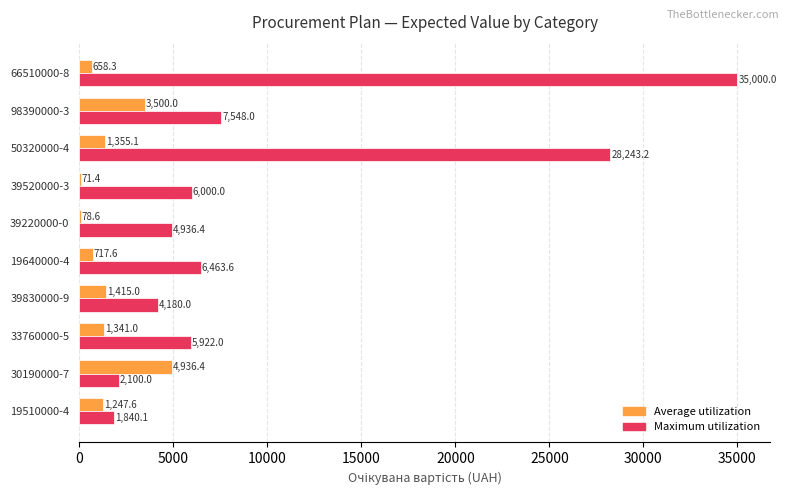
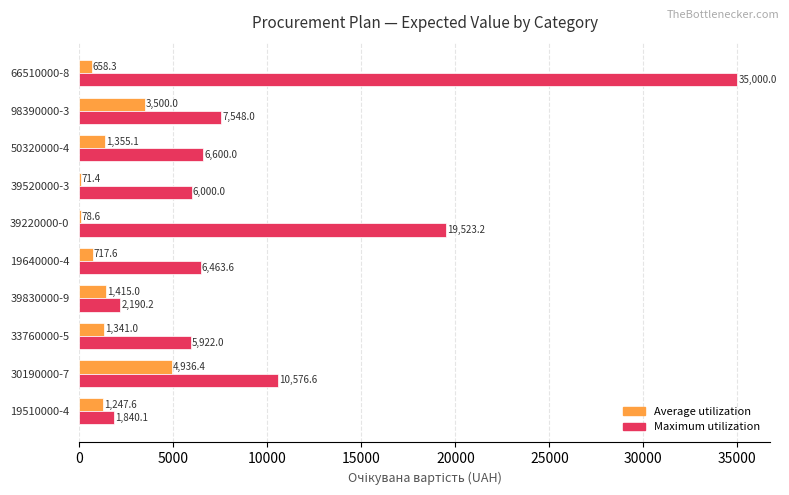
  {
    "Average utilization": {
      "66510000-8": "658.3",
      "98390000-3": "3,500.0",
      "50320000-4": "1,355.1",
      "39520000-3": "71.4",
      "39220000-0": "78.6",
      "19640000-4": "717.6",
      "39830000-9": "1,415.0",
      "33760000-5": "1,341.0",
      "30190000-7": "4,936.4",
      "19510000-4": "1,247.6"
    },
    "Maximum utilization": {
      "66510000-8": "35,000.0",
      "98390000-3": "7,548.0",
-     "50320000-4": "28,243.2",
+     "50320000-4": "6,600.0",
      "39520000-3": "6,000.0",
-     "39220000-0": "4,936.4",
+     "39220000-0": "19,523.2",
      "19640000-4": "6,463.6",
-     "39830000-9": "4,180.0",
+     "39830000-9": "2,190.2",
      "33760000-5": "5,922.0",
-     "30190000-7": "2,100.0",
+     "30190000-7": "10,576.6",
      "19510000-4": "1,840.1"
    }
  }
